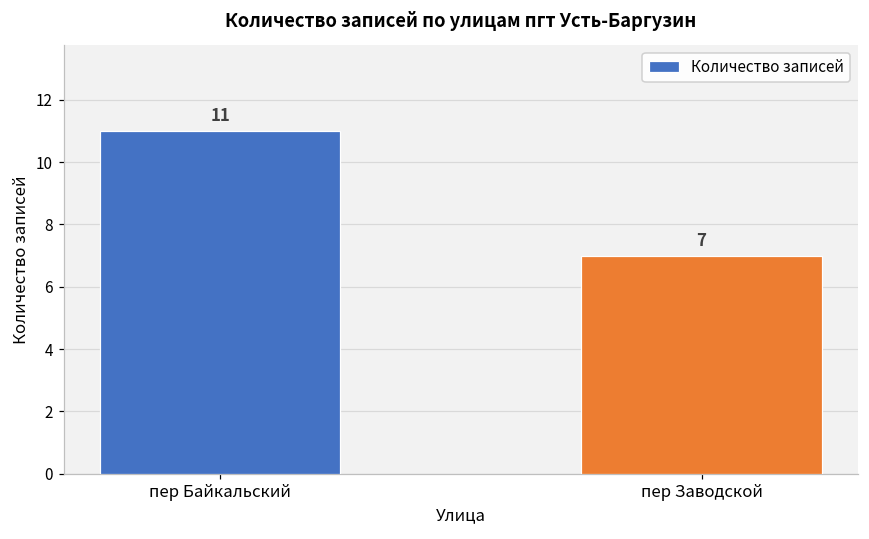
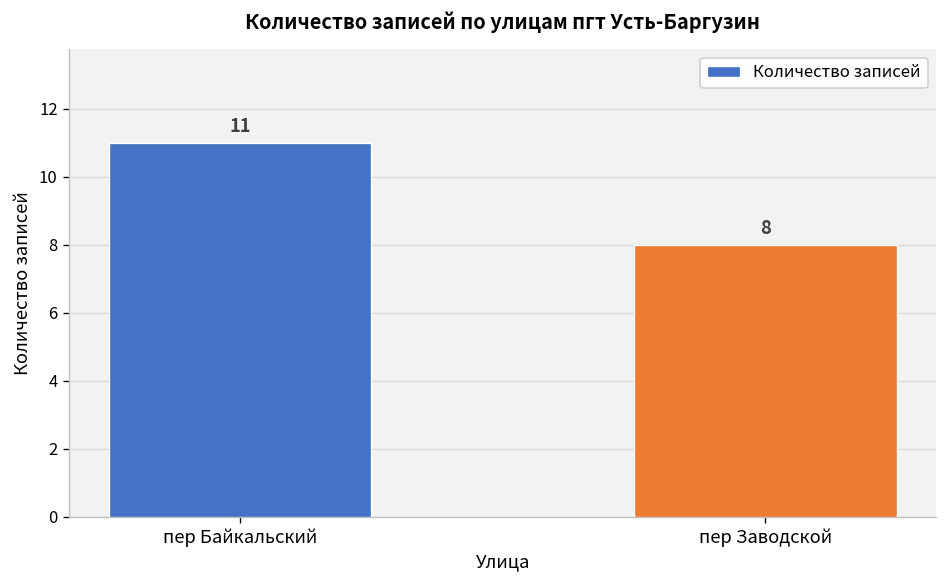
  {
    "пер Байкальский": 11,
-   "пер Заводской": 7
+   "пер Заводской": 8
  }
